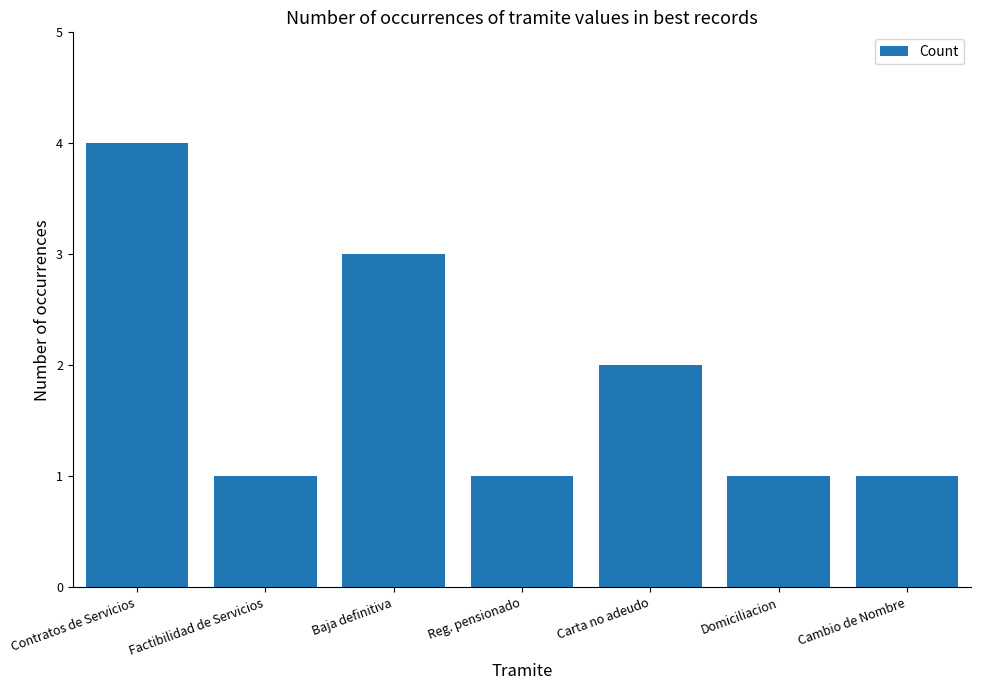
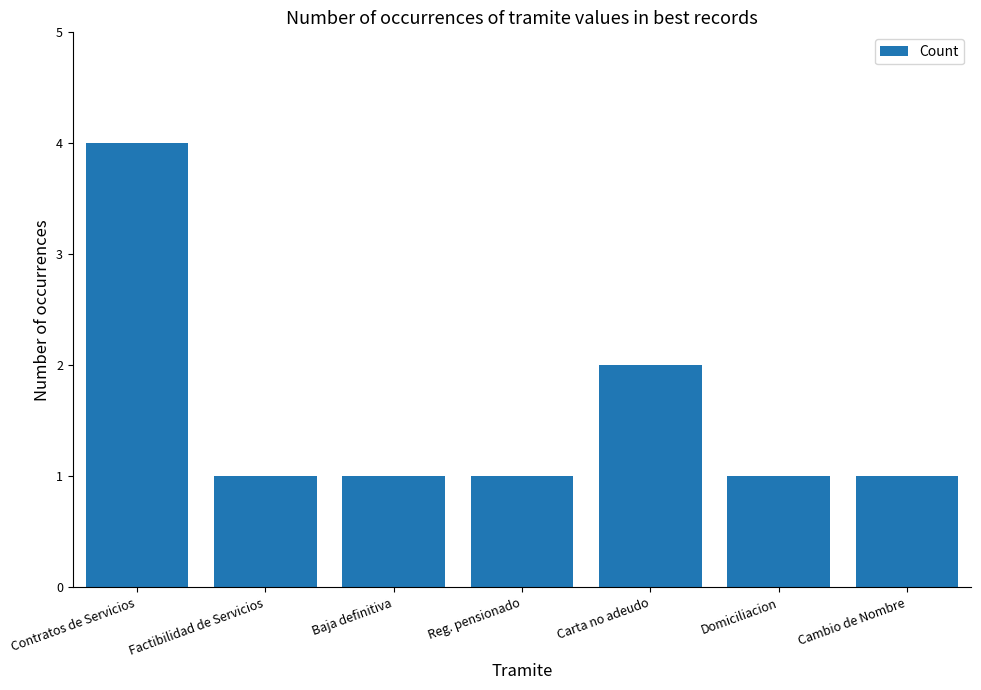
  {
    "Contratos de Servicios": 4,
    "Factibilidad de Servicios": 1,
-   "Baja definitiva": 3,
+   "Baja definitiva": 1,
    "Reg. pensionado": 1,
    "Carta no adeudo": 2,
    "Domiciliacion": 1,
    "Cambio de Nombre": 1
  }
